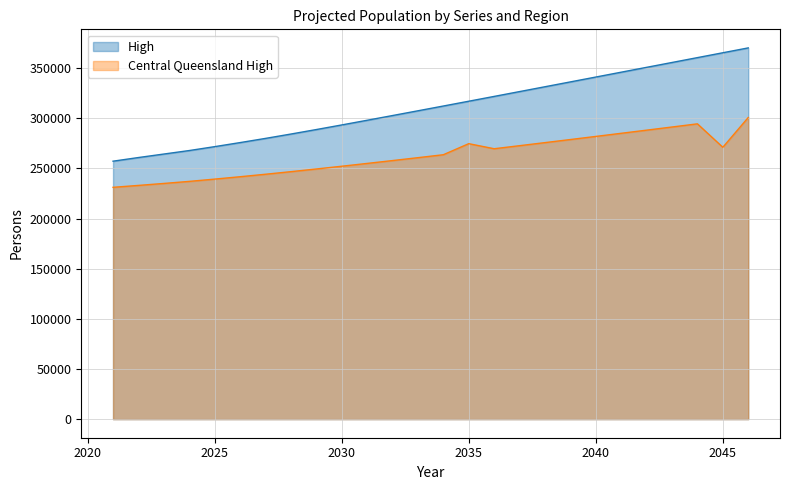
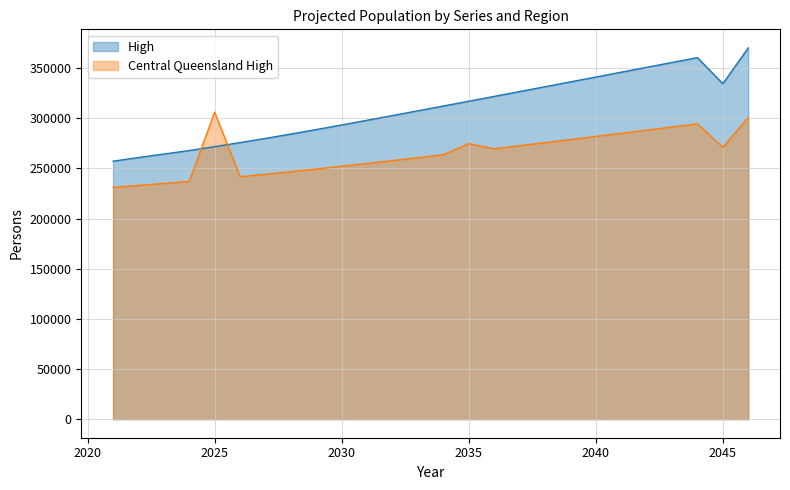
  {
    "High": {
      "2025": 272000,
      "2030": 293000,
      "2035": 317000,
      "2040": 341000,
-     "2045": 365000
+     "2045": 334000
    },
    "Central Queensland High": {
-     "2025": 239000,
+     "2025": 306000,
      "2030": 252000,
      "2035": 275000,
      "2040": 282000,
      "2045": 271000
    }
  }
